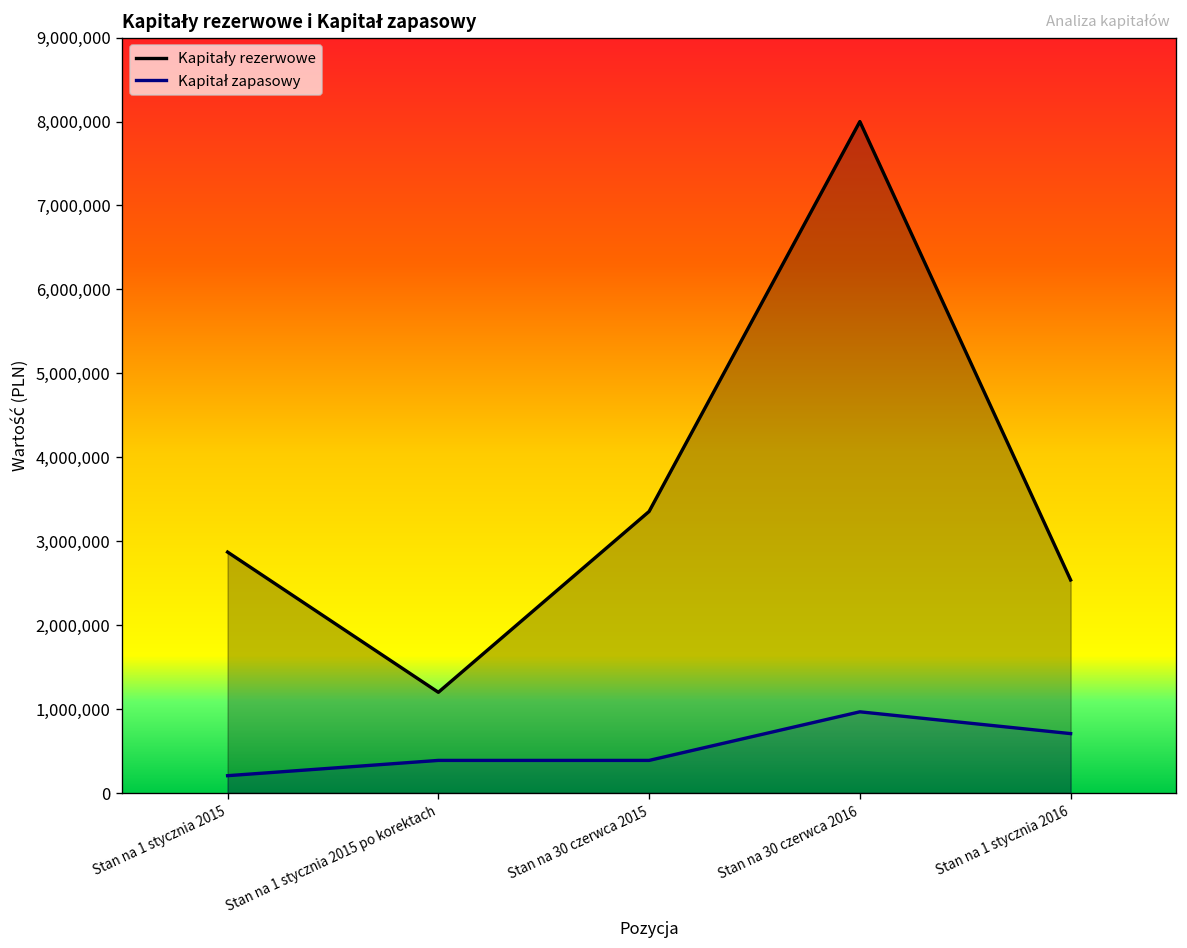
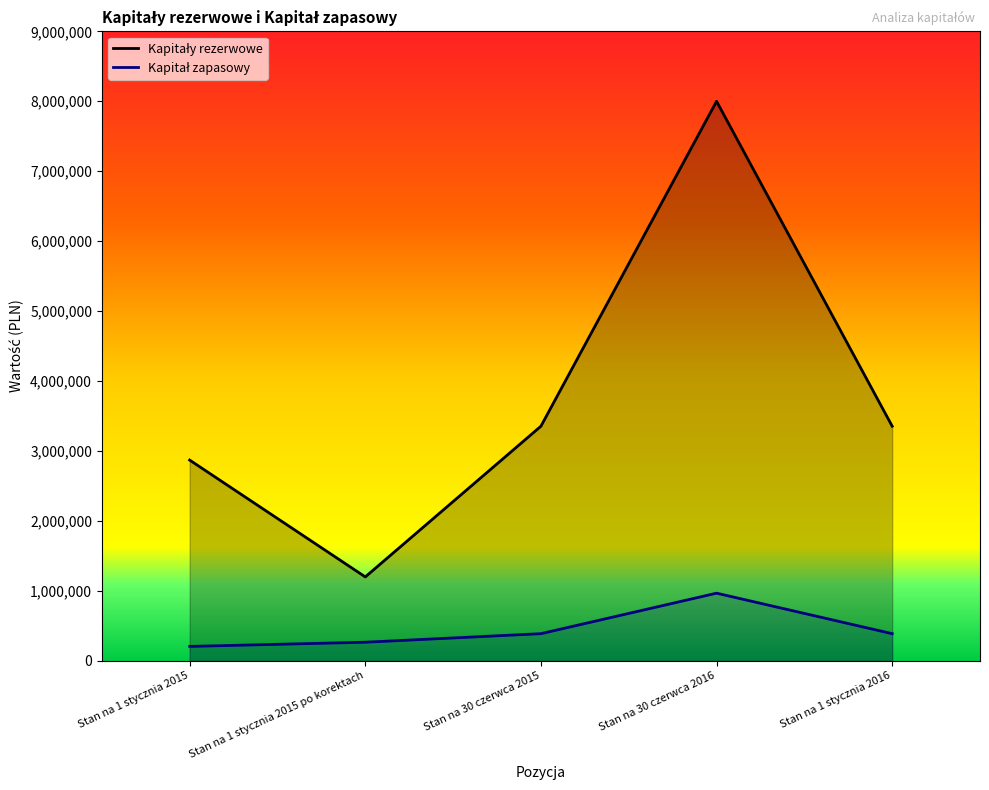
  {
    "Kapitały rezerwowe": {
      "Stan na 1 stycznia 2015": "2,900,000",
      "Stan na 1 stycznia 2015 po korektach": "1,200,000",
      "Stan na 30 czerwca 2015": "3,400,000",
      "Stan na 30 czerwca 2016": "8,000,000",
-     "Stan na 1 stycznia 2016": "2,500,000"
+     "Stan na 1 stycznia 2016": "3,400,000"
    },
    "Kapitał zapasowy": {
      "Stan na 1 stycznia 2015": "200,000",
-     "Stan na 1 stycznia 2015 po korektach": "400,000",
+     "Stan na 1 stycznia 2015 po korektach": "300,000",
      "Stan na 30 czerwca 2015": "400,000",
      "Stan na 30 czerwca 2016": "1,000,000",
-     "Stan na 1 stycznia 2016": "700,000"
+     "Stan na 1 stycznia 2016": "400,000"
    }
  }
